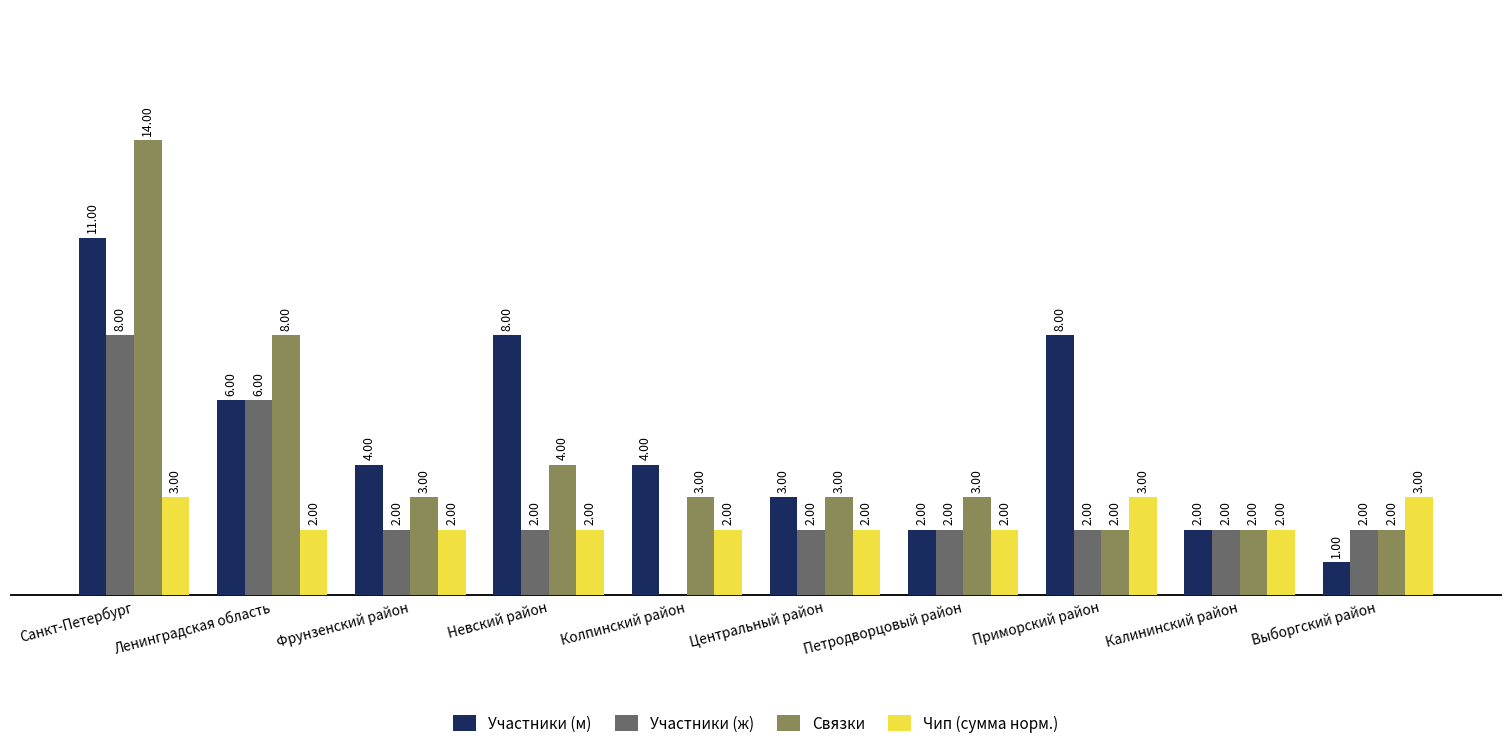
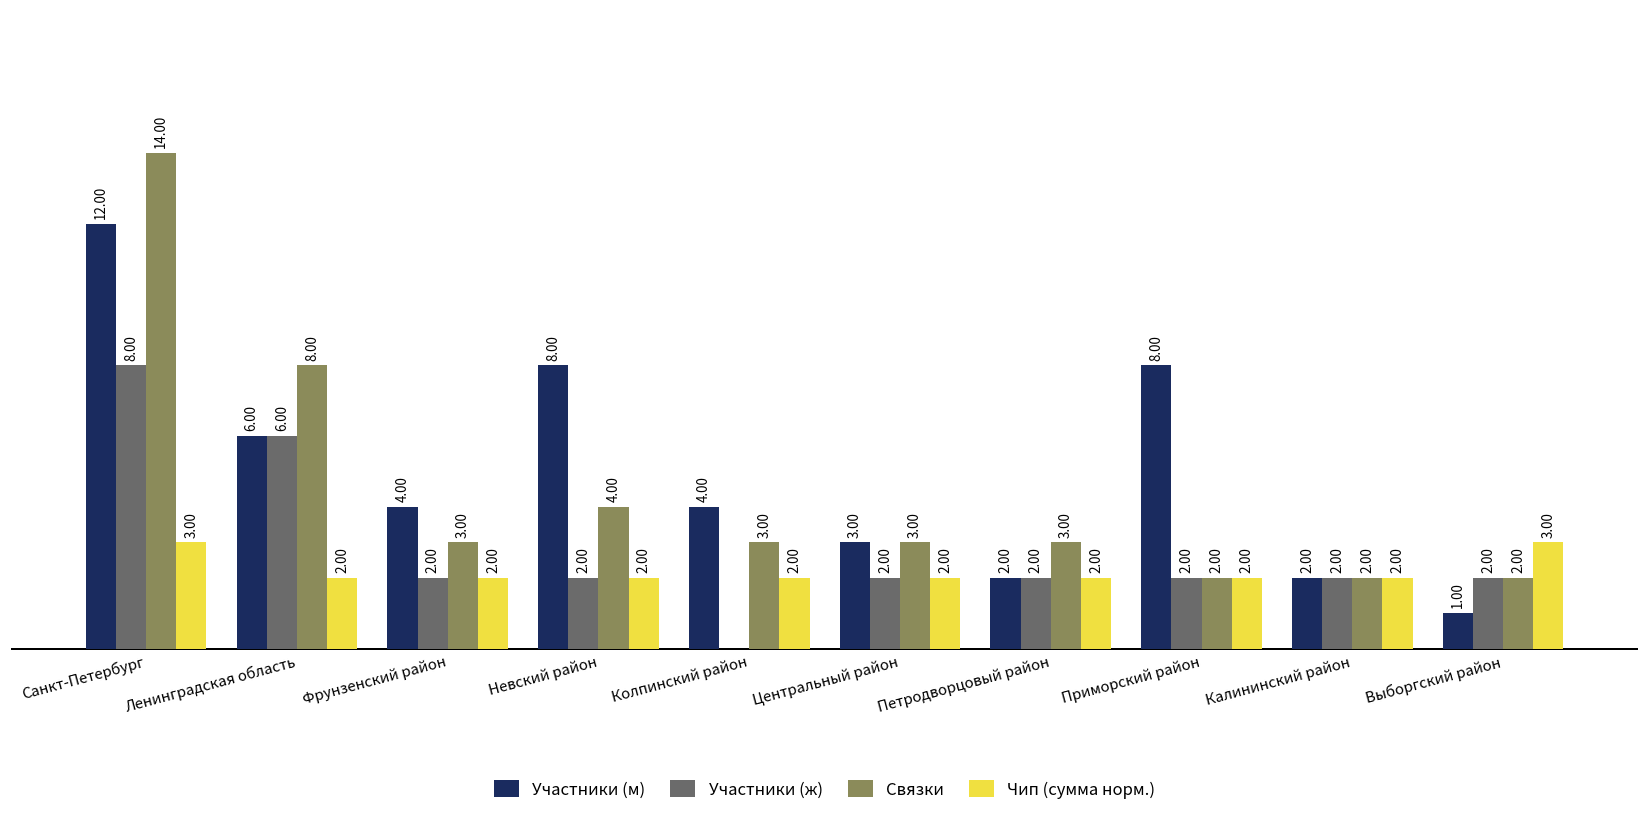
  {
    "Участники (м)": {
-     "Санкт-Петербург": 11.00,
+     "Санкт-Петербург": 12.00,
      "Ленинградская область": 6.00,
      "Фрунзенский район": 4.00,
      "Невский район": 8.00,
      "Колпинский район": 4.00,
      "Центральный район": 3.00,
      "Петродворцовый район": 2.00,
      "Приморский район": 8.00,
      "Калининский район": 2.00,
      "Выборгский район": 1.00
    },
    "Чип (сумма норм.)": {
      "Санкт-Петербург": 3.00,
      "Ленинградская область": 2.00,
      "Фрунзенский район": 2.00,
      "Невский район": 2.00,
      "Колпинский район": 2.00,
      "Центральный район": 2.00,
      "Петродворцовый район": 2.00,
-     "Приморский район": 3.00,
+     "Приморский район": 2.00,
      "Калининский район": 2.00,
      "Выборгский район": 3.00
    }
  }
